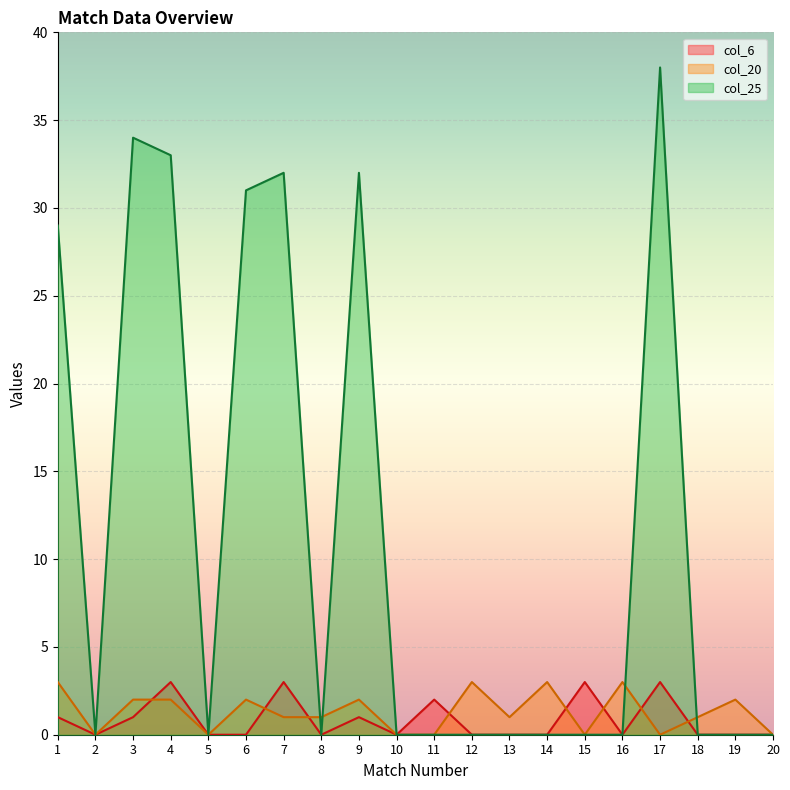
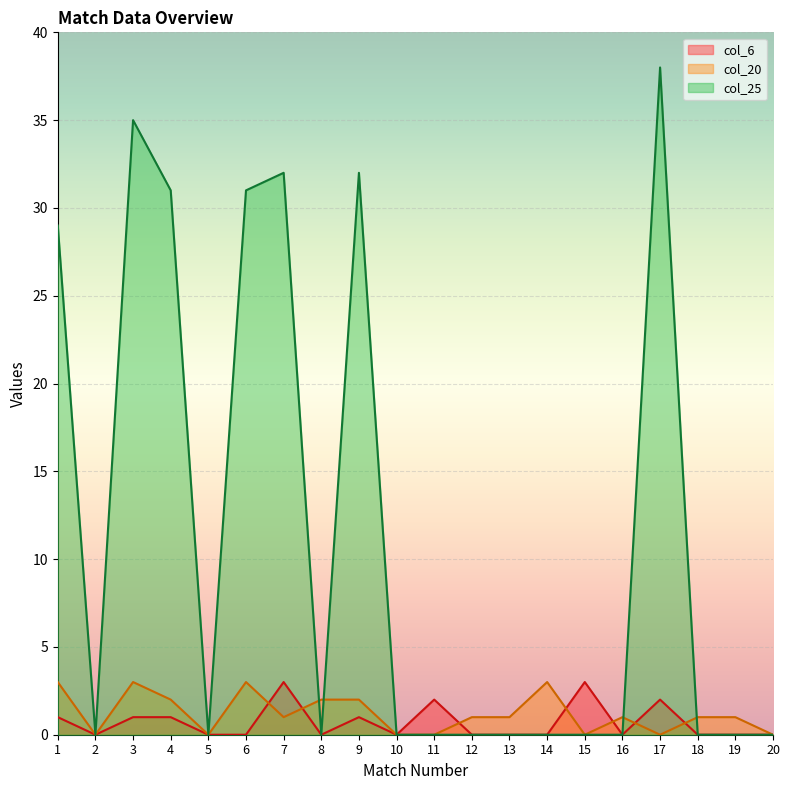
  {
    "col_6": {
      "1": 1,
      "3": 1,
-     "4": 3,
+     "4": 1,
      "6": 0,
      "7": 3,
      "9": 1,
      "11": 2,
      "15": 3,
-     "17": 3
+     "17": 2
    },
    "col_20": {
      "1": 3,
-     "3": 2,
+     "3": 3,
      "4": 2,
-     "6": 2,
+     "6": 3,
      "7": 1,
-     "8": 1,
+     "8": 2,
      "9": 2,
-     "12": 3,
+     "12": 1,
      "13": 1,
      "14": 3,
-     "16": 3,
+     "16": 1,
      "17": 0,
      "18": 1,
-     "19": 2
+     "19": 1
    },
    "col_25": {
      "1": 29,
-     "3": 34,
-     "4": 33,
+     "3": 35,
+     "4": 31,
      "6": 31,
      "7": 32,
      "9": 32,
      "17": 38
    }
  }
